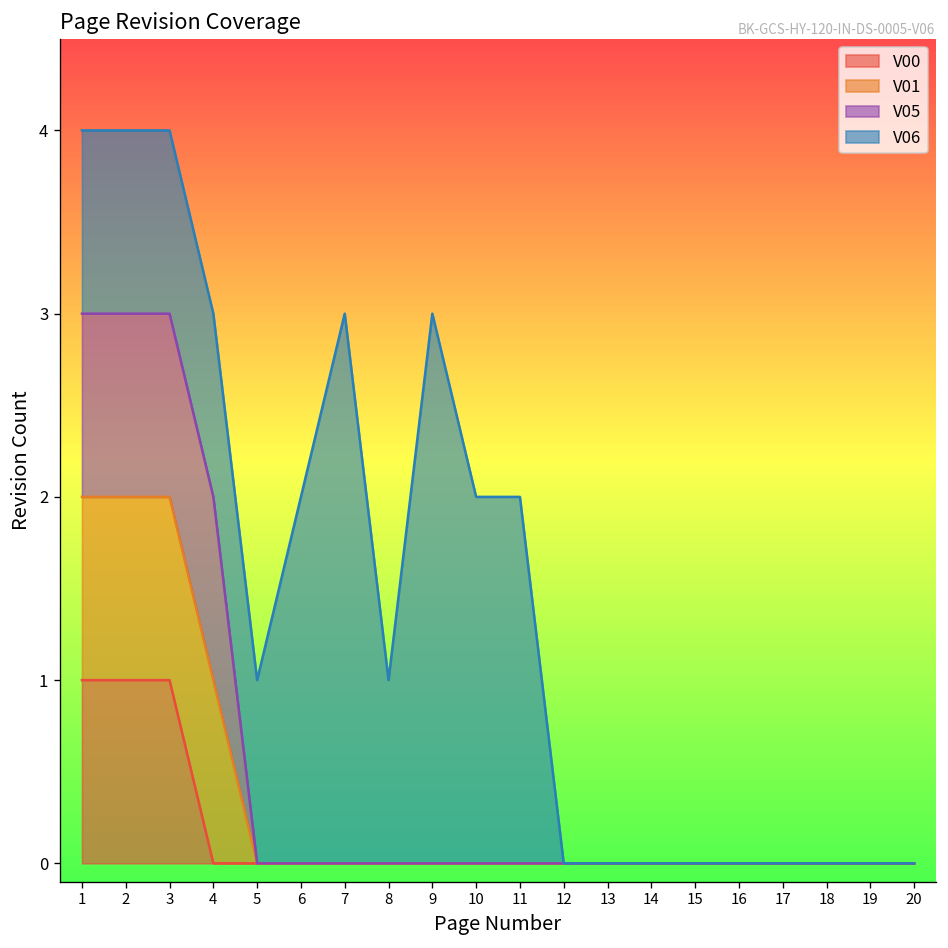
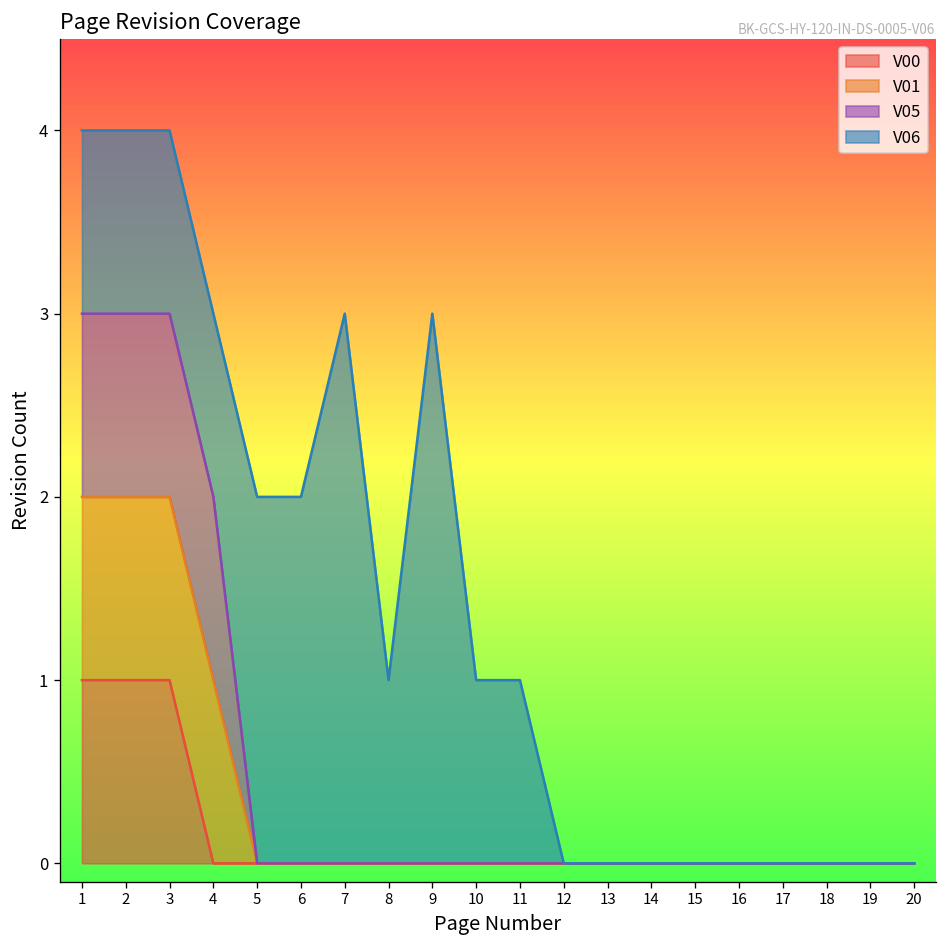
  {
    "V05": {
      "1": 3,
      "2": 3,
      "3": 3,
      "4": 2
    },
    "V06": {
      "1": 1,
      "2": 1,
      "3": 1,
      "4": 1,
-     "5": 1,
+     "5": 2,
      "6": 2,
      "7": 3,
      "8": 1,
      "9": 3,
-     "10": 2,
-     "11": 2
+     "10": 1,
+     "11": 1
    }
  }
